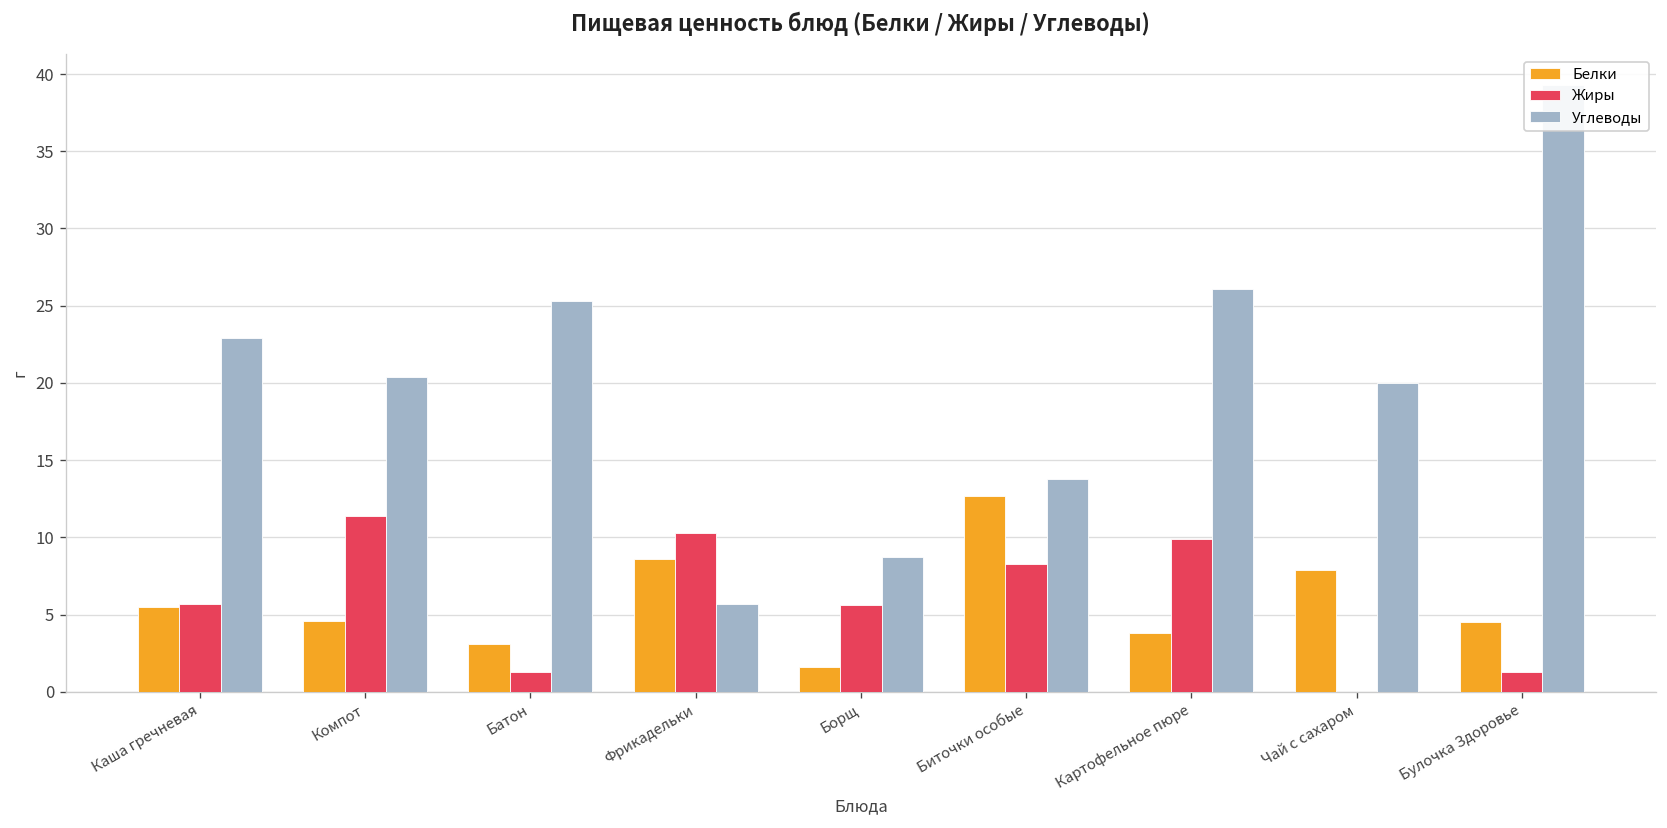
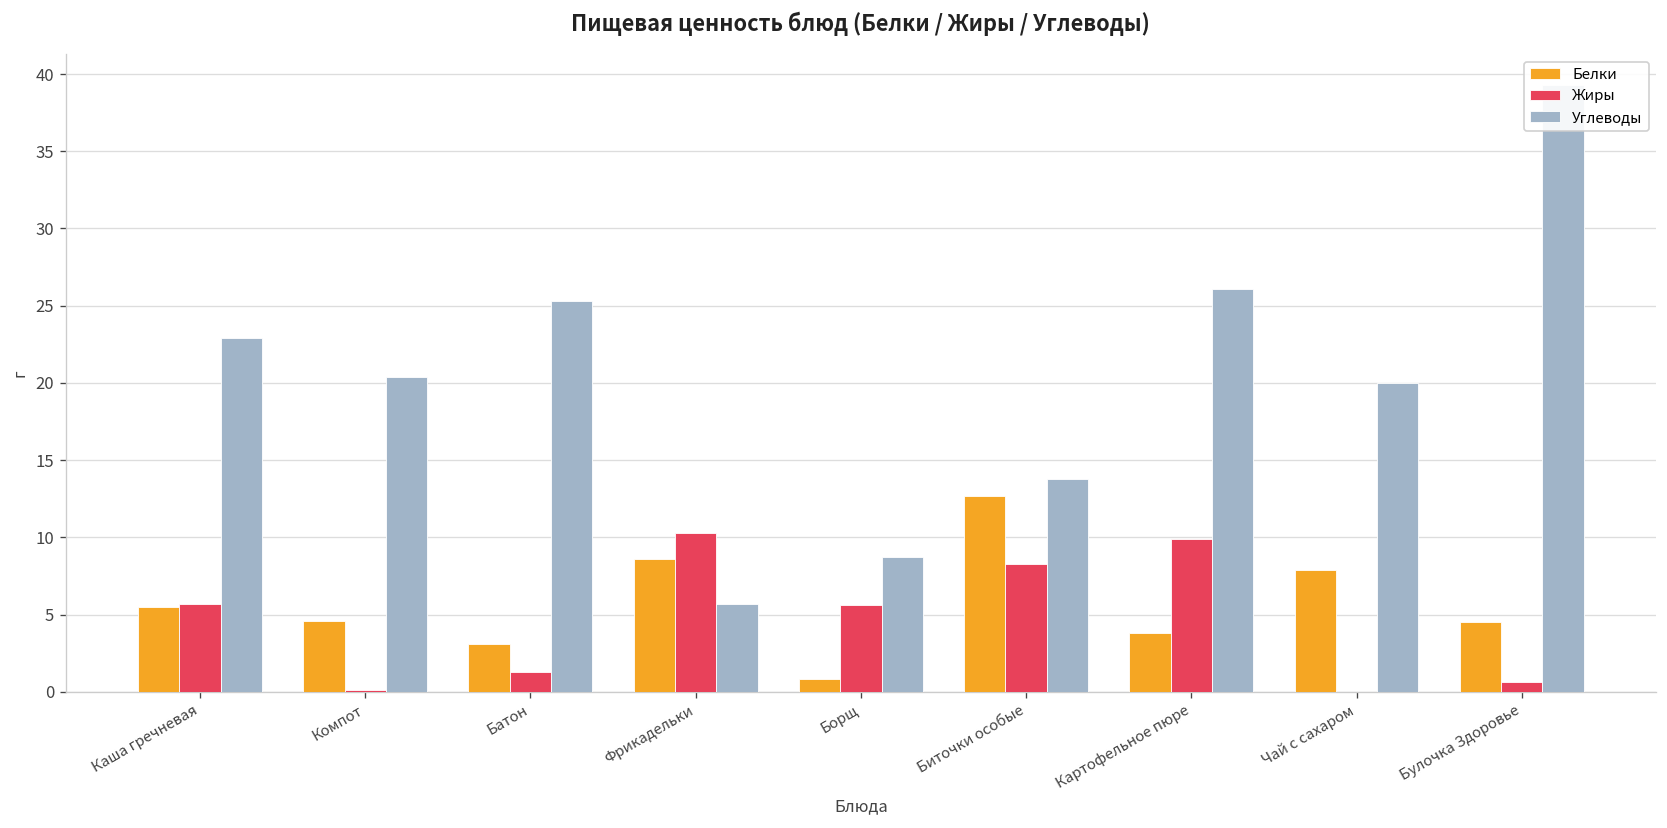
  {
    "Белки": {
      "Каша гречневая": 5.5,
      "Компот": 4.6,
      "Батон": 3.1,
      "Фрикадельки": 8.6,
-     "Борщ": 1.6,
+     "Борщ": 0.8,
      "Биточки особые": 12.7,
      "Картофельное пюре": 3.8,
      "Чай с сахаром": 7.9,
      "Булочка Здоровье": 4.5
    },
    "Жиры": {
      "Каша гречневая": 5.7,
-     "Компот": 11.4,
+     "Компот": 0.1,
      "Батон": 1.3,
      "Фрикадельки": 10.3,
      "Борщ": 5.6,
      "Биточки особые": 8.3,
      "Картофельное пюре": 9.9,
      "Чай с сахаром": 0.0,
-     "Булочка Здоровье": 1.3
+     "Булочка Здоровье": 0.6
    },
    "Углеводы": {
      "Каша гречневая": 22.9,
      "Компот": 20.4,
      "Батон": 25.3,
      "Фрикадельки": 5.7,
      "Борщ": 8.7,
      "Биточки особые": 13.8,
      "Картофельное пюре": 26.1,
      "Чай с сахаром": 20.0
    }
  }
